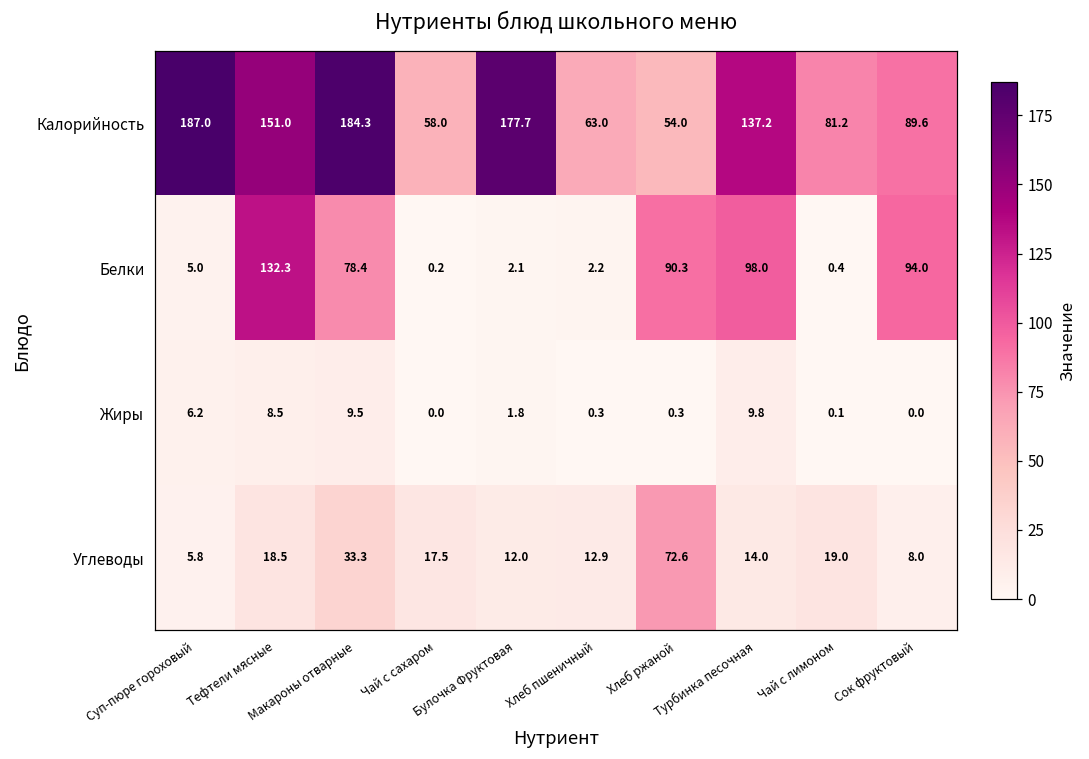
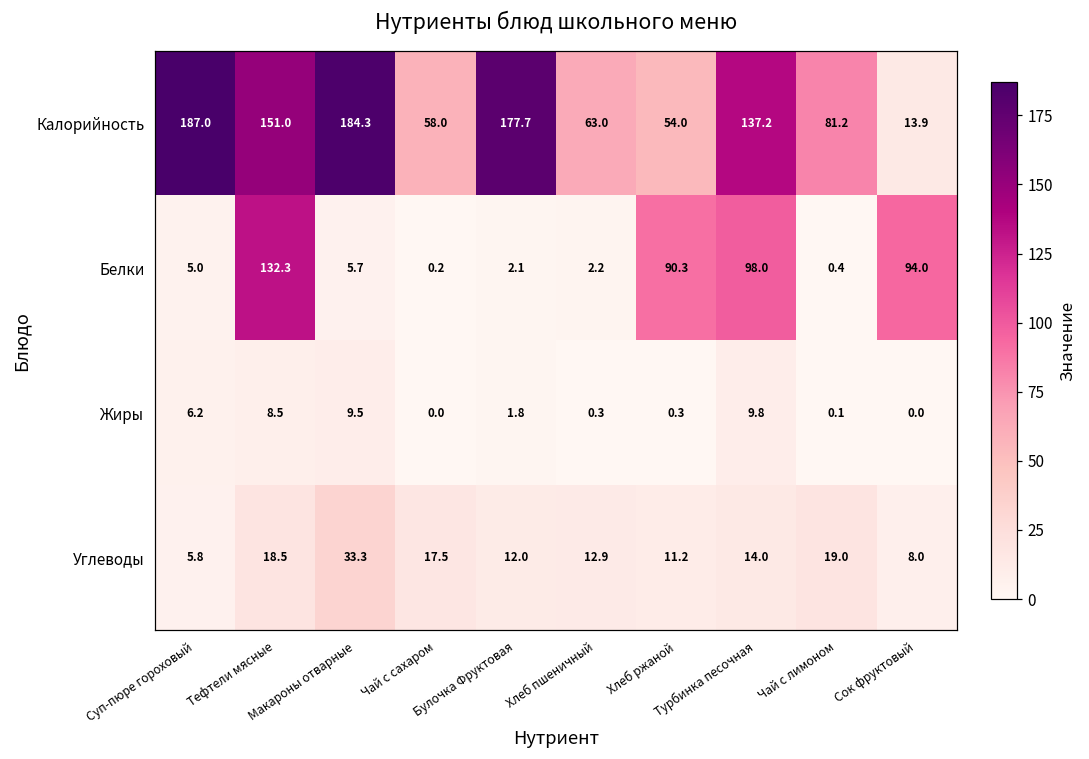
  {
    "Калорийность": {
      "Суп-пюре гороховый": 187.0,
      "Тефтели мясные": 151.0,
      "Макароны отварные": 184.3,
      "Чай с сахаром": 58.0,
      "Булочка Фруктовая": 177.7,
      "Хлеб пшеничный": 63.0,
      "Хлеб ржаной": 54.0,
      "Турбинка песочная": 137.2,
      "Чай с лимоном": 81.2,
-     "Сок фруктовый": 89.6
+     "Сок фруктовый": 13.9
    },
    "Белки": {
      "Суп-пюре гороховый": 5.0,
      "Тефтели мясные": 132.3,
-     "Макароны отварные": 78.4,
+     "Макароны отварные": 5.7,
      "Чай с сахаром": 0.2,
      "Булочка Фруктовая": 2.1,
      "Хлеб пшеничный": 2.2,
      "Хлеб ржаной": 90.3,
      "Турбинка песочная": 98.0,
      "Чай с лимоном": 0.4,
      "Сок фруктовый": 94.0
    },
    "Жиры": {
      "Суп-пюре гороховый": 6.2,
      "Тефтели мясные": 8.5,
      "Макароны отварные": 9.5,
      "Чай с сахаром": 0.0,
      "Булочка Фруктовая": 1.8,
      "Хлеб пшеничный": 0.3,
      "Хлеб ржаной": 0.3,
      "Турбинка песочная": 9.8,
      "Чай с лимоном": 0.1,
      "Сок фруктовый": 0.0
    },
    "Углеводы": {
      "Суп-пюре гороховый": 5.8,
      "Тефтели мясные": 18.5,
      "Макароны отварные": 33.3,
      "Чай с сахаром": 17.5,
      "Булочка Фруктовая": 12.0,
      "Хлеб пшеничный": 12.9,
-     "Хлеб ржаной": 72.6,
+     "Хлеб ржаной": 11.2,
      "Турбинка песочная": 14.0,
      "Чай с лимоном": 19.0,
      "Сок фруктовый": 8.0
    }
  }
